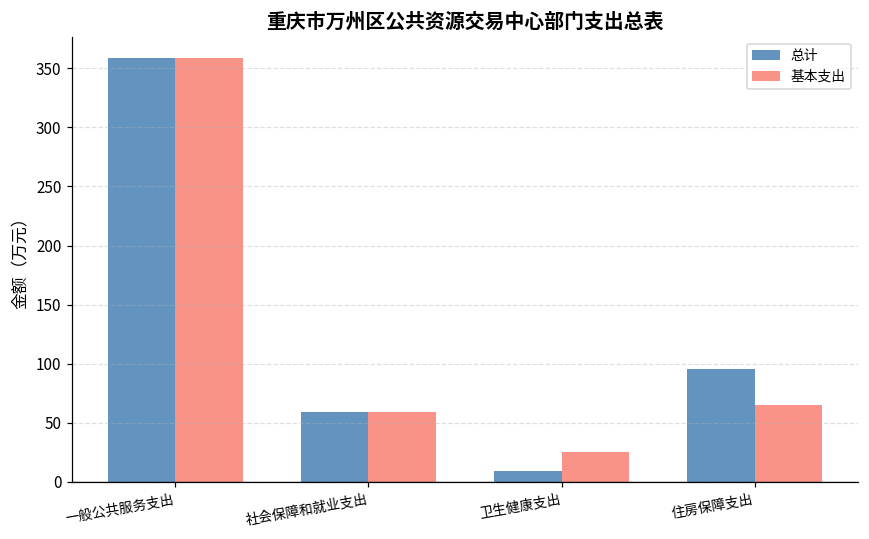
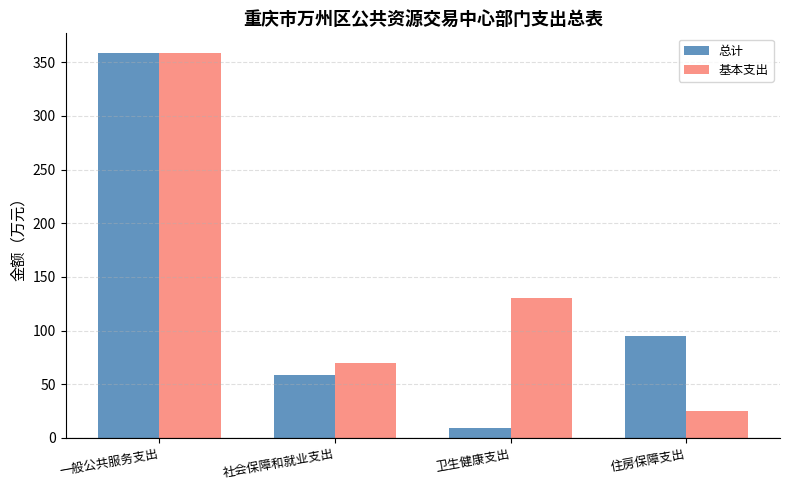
  {
    "总计": {
      "一般公共服务支出": 359,
      "社会保障和就业支出": 59,
      "卫生健康支出": 9,
      "住房保障支出": 95
    },
    "基本支出": {
      "一般公共服务支出": 359,
-     "社会保障和就业支出": 59,
-     "卫生健康支出": 25,
-     "住房保障支出": 65
+     "社会保障和就业支出": 70,
+     "卫生健康支出": 131,
+     "住房保障支出": 25
    }
  }
